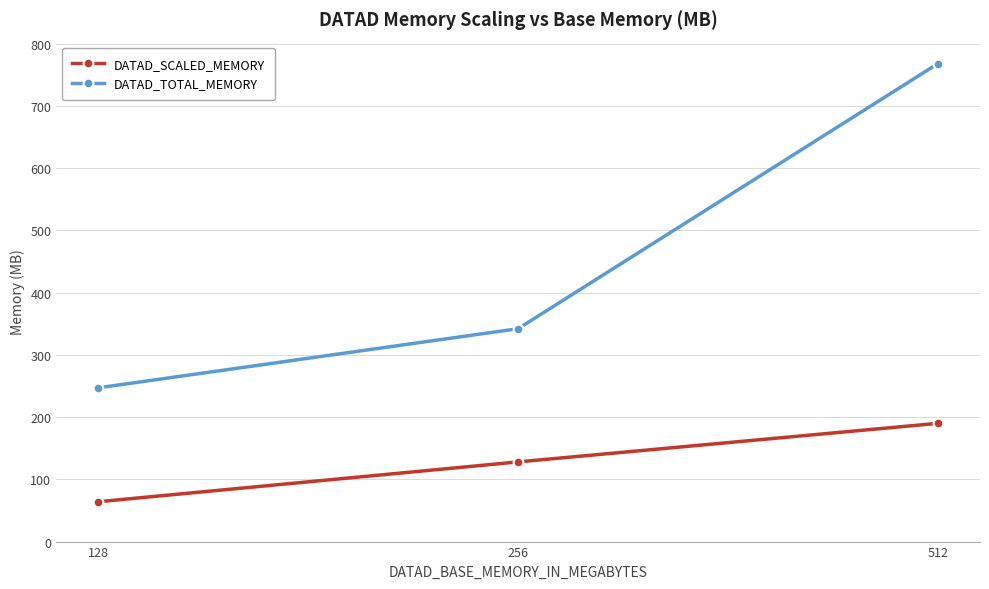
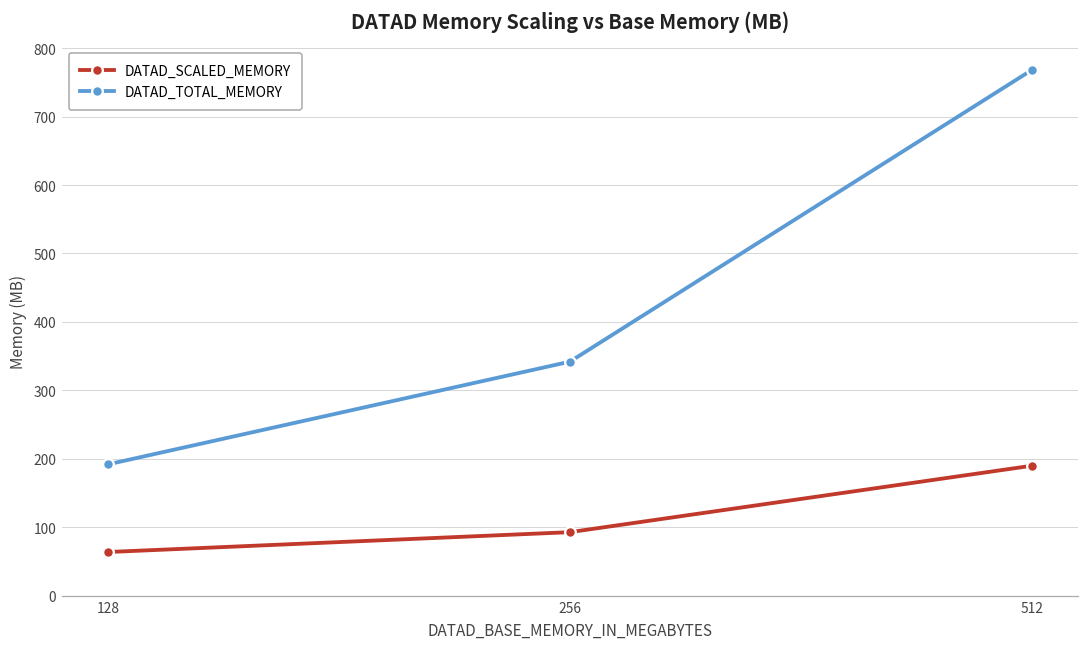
  {
    "DATAD_SCALED_MEMORY": {
      "128": 60,
-     "256": 130,
+     "256": 90,
      "512": 190
    },
    "DATAD_TOTAL_MEMORY": {
-     "128": 250,
+     "128": 190,
      "256": 340,
      "512": 770
    }
  }
